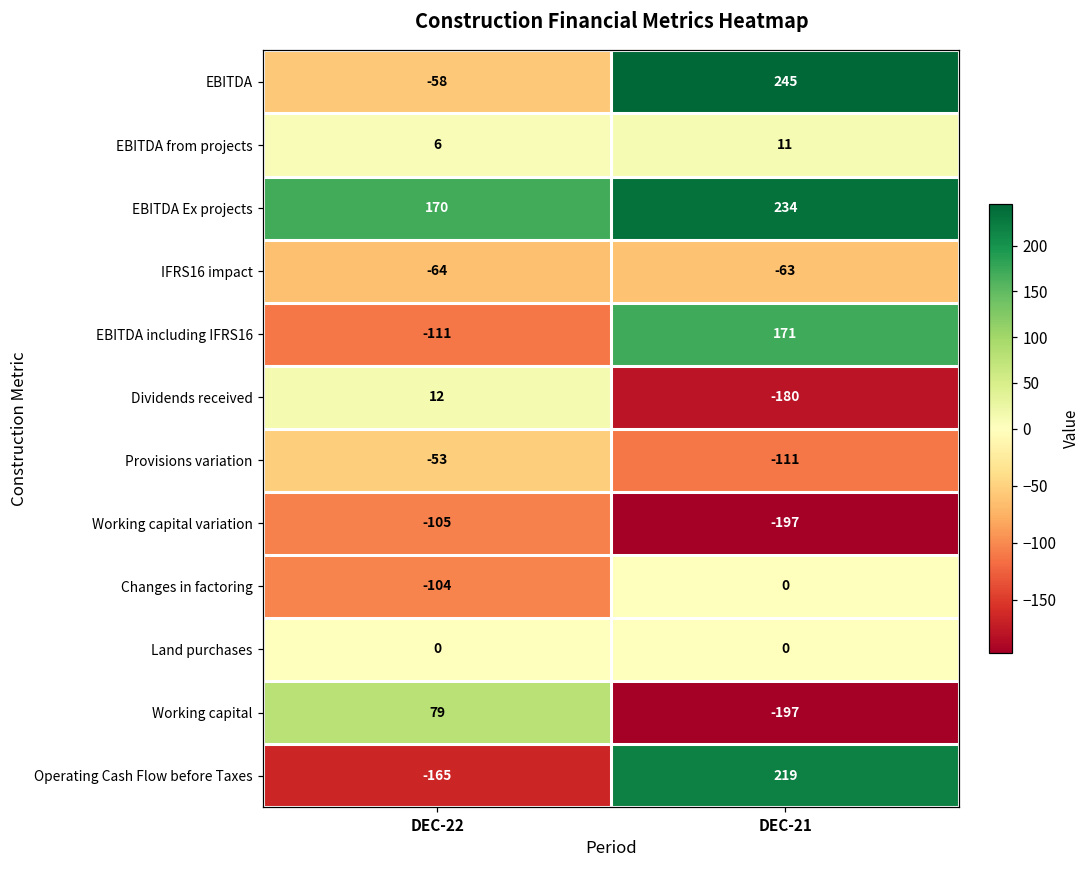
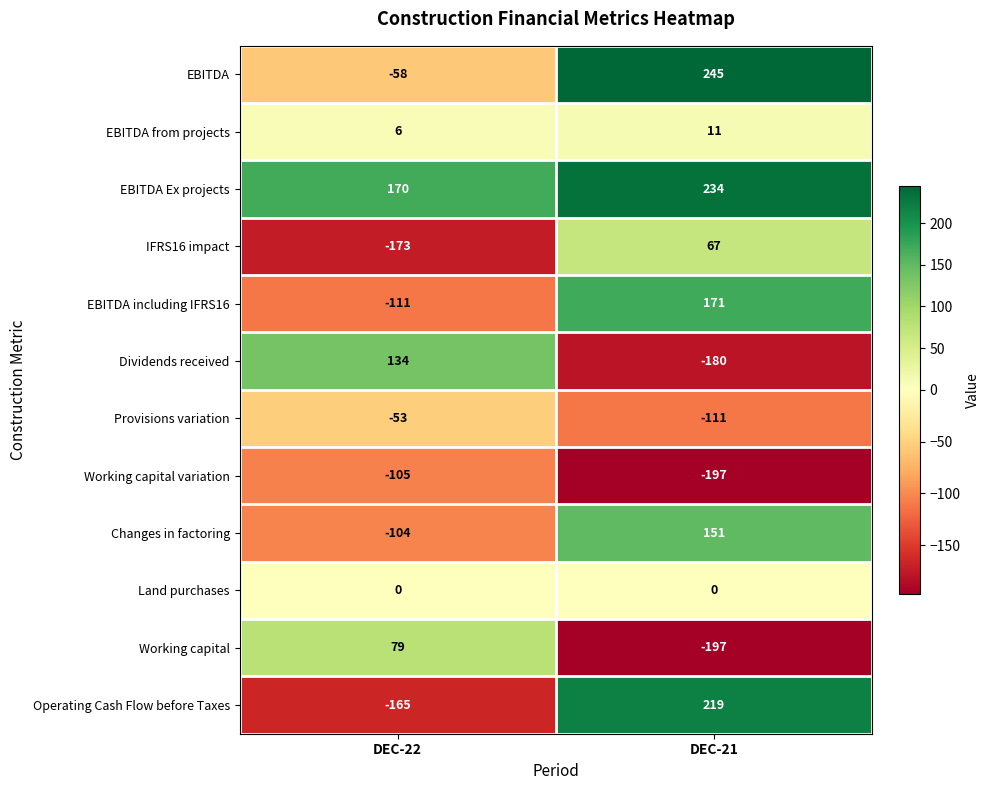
  {
    "EBITDA": {
      "DEC-22": -58,
      "DEC-21": 245
    },
    "EBITDA from projects": {
      "DEC-22": 6,
      "DEC-21": 11
    },
    "EBITDA Ex projects": {
      "DEC-22": 170,
      "DEC-21": 234
    },
    "IFRS16 impact": {
-     "DEC-22": -64,
-     "DEC-21": -63
+     "DEC-22": -173,
+     "DEC-21": 67
    },
    "EBITDA including IFRS16": {
      "DEC-22": -111,
      "DEC-21": 171
    },
    "Dividends received": {
-     "DEC-22": 12,
+     "DEC-22": 134,
      "DEC-21": -180
    },
    "Provisions variation": {
      "DEC-22": -53,
      "DEC-21": -111
    },
    "Working capital variation": {
      "DEC-22": -105,
      "DEC-21": -197
    },
    "Changes in factoring": {
      "DEC-22": -104,
-     "DEC-21": 0
+     "DEC-21": 151
    },
    "Land purchases": {
      "DEC-22": 0,
      "DEC-21": 0
    },
    "Working capital": {
      "DEC-22": 79,
      "DEC-21": -197
    },
    "Operating Cash Flow before Taxes": {
      "DEC-22": -165,
      "DEC-21": 219
    }
  }
